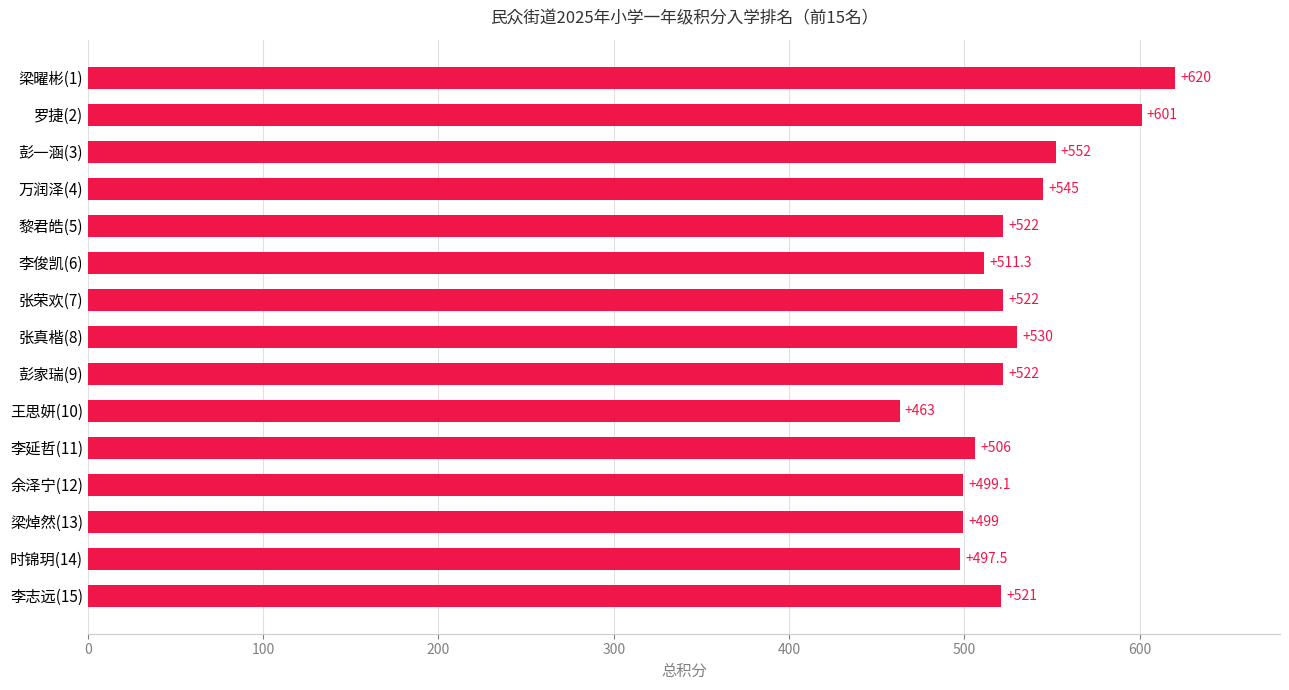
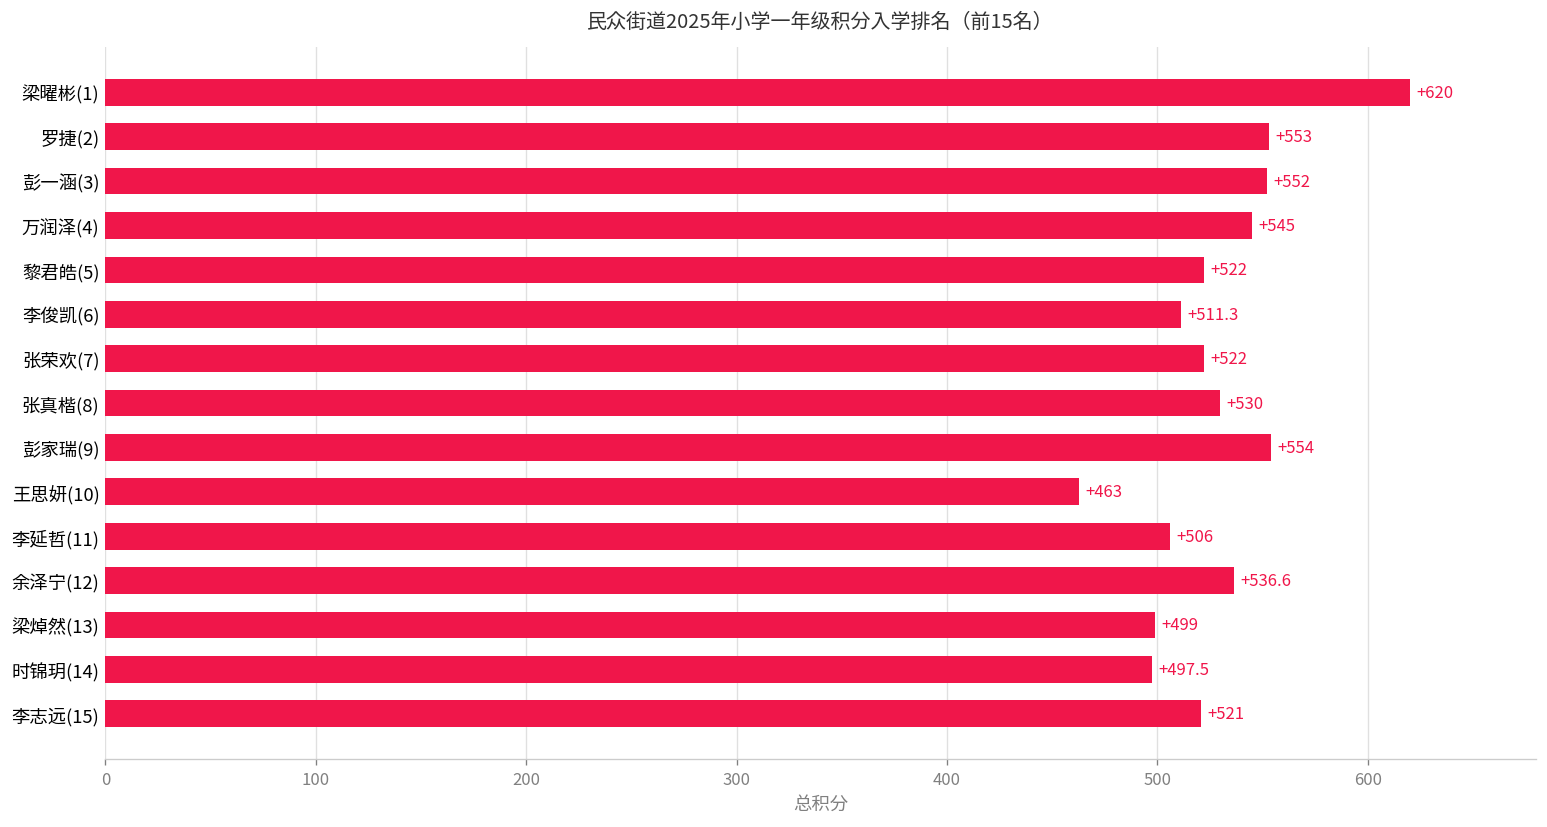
  {
    "梁曜彬(1)": "+620",
-   "罗捷(2)": "+601",
+   "罗捷(2)": "+553",
    "彭一涵(3)": "+552",
    "万润泽(4)": "+545",
    "黎君皓(5)": "+522",
    "李俊凯(6)": "+511.3",
    "张荣欢(7)": "+522",
    "张真楷(8)": "+530",
-   "彭家瑞(9)": "+522",
+   "彭家瑞(9)": "+554",
    "王思妍(10)": "+463",
    "李延哲(11)": "+506",
-   "余泽宁(12)": "+499.1",
+   "余泽宁(12)": "+536.6",
    "梁焯然(13)": "+499",
    "时锦玥(14)": "+497.5",
    "李志远(15)": "+521"
  }
